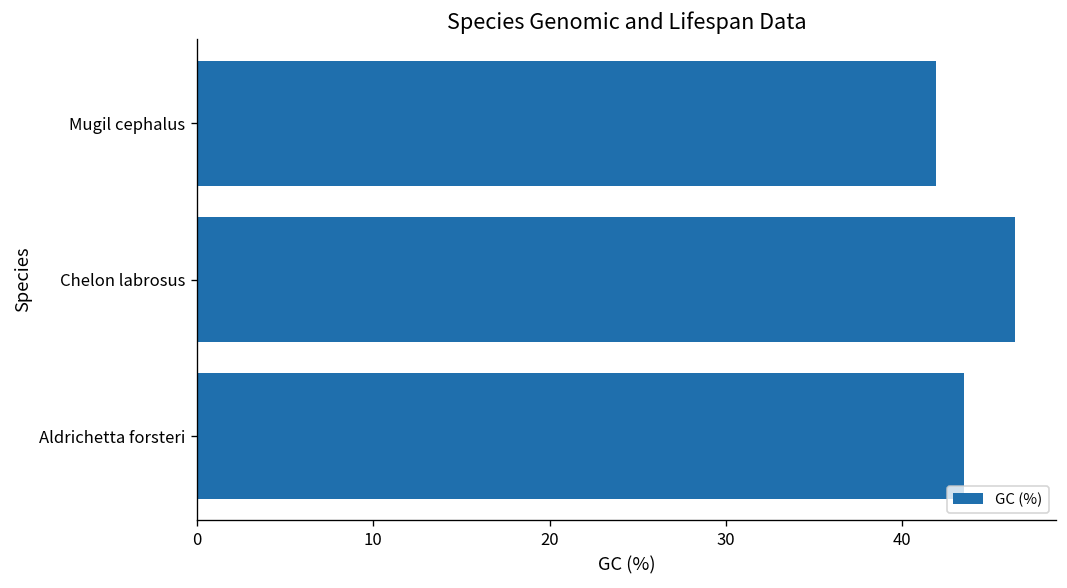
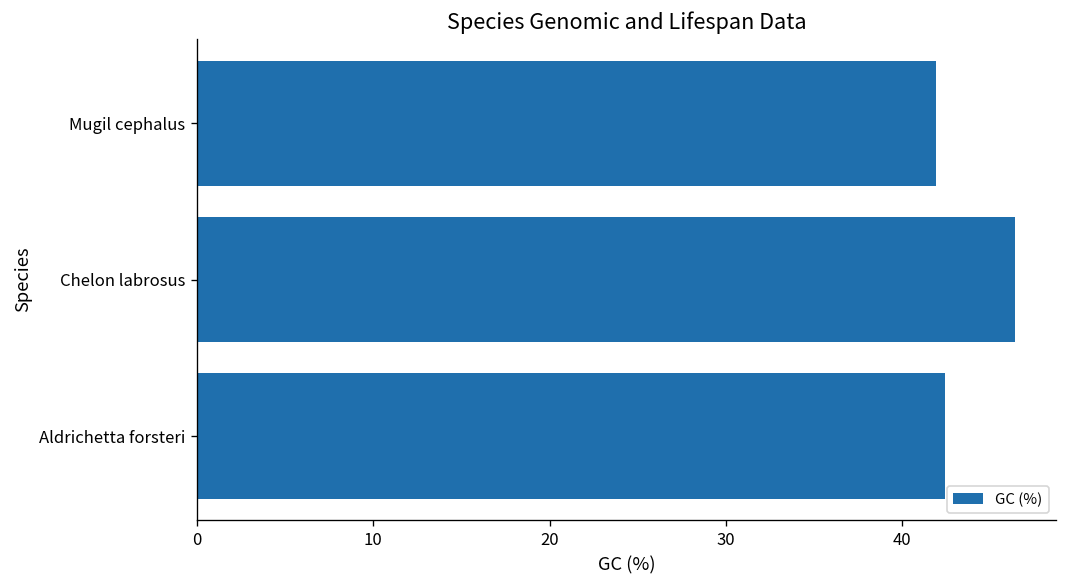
  {
    "Mugil cephalus": 41.9,
    "Chelon labrosus": 46.4,
-   "Aldrichetta forsteri": 43.5
+   "Aldrichetta forsteri": 42.4
  }
